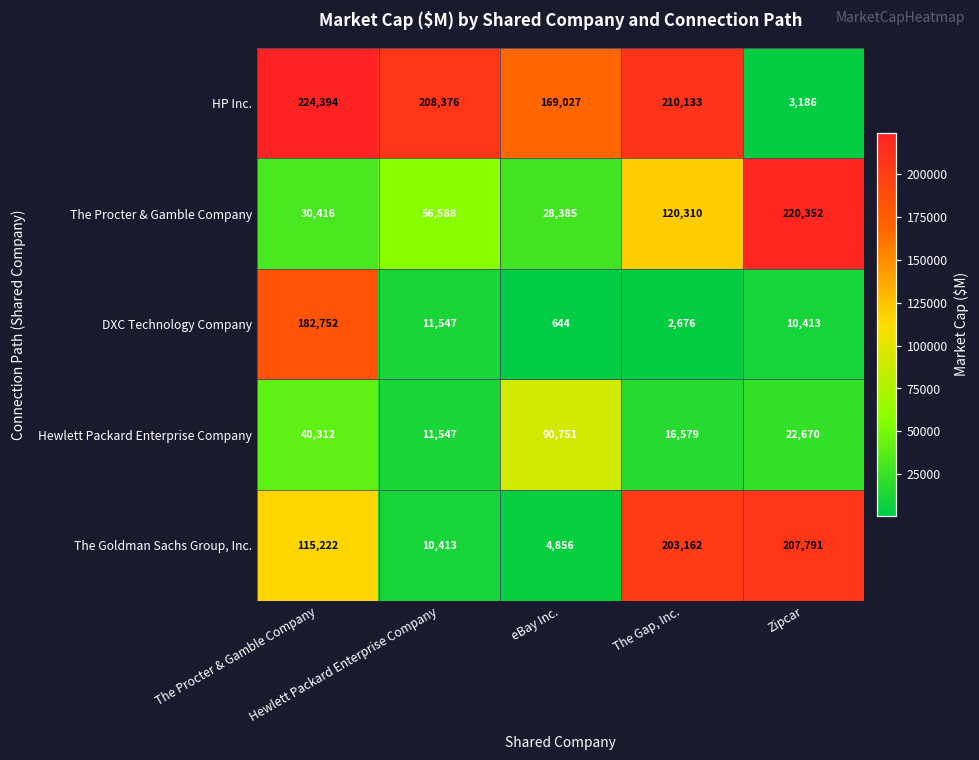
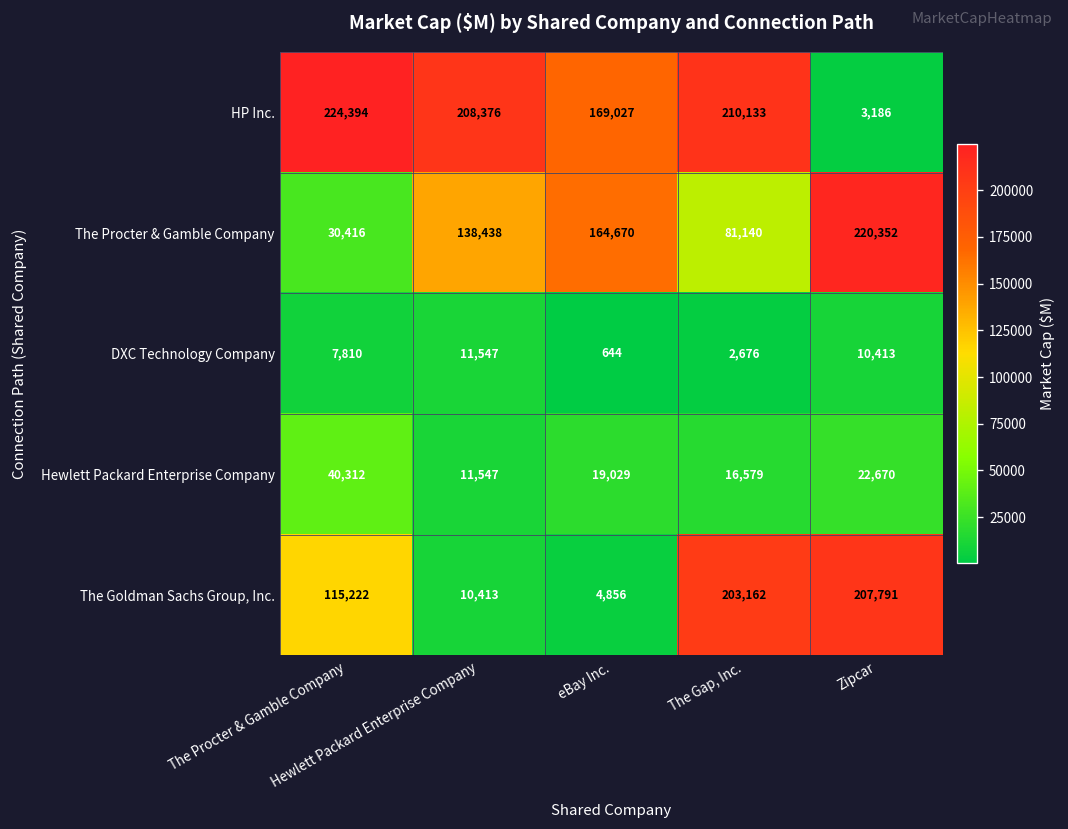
  {
    "HP Inc.": {
      "The Procter & Gamble Company": "224,394",
      "Hewlett Packard Enterprise Company": "208,376",
      "eBay Inc.": "169,027",
      "The Gap, Inc.": "210,133",
      "Zipcar": "3,186"
    },
    "The Procter & Gamble Company": {
      "The Procter & Gamble Company": "30,416",
-     "Hewlett Packard Enterprise Company": "56,588",
-     "eBay Inc.": "28,385",
-     "The Gap, Inc.": "120,310",
+     "Hewlett Packard Enterprise Company": "138,438",
+     "eBay Inc.": "164,670",
+     "The Gap, Inc.": "81,140",
      "Zipcar": "220,352"
    },
    "DXC Technology Company": {
-     "The Procter & Gamble Company": "182,752",
+     "The Procter & Gamble Company": "7,810",
      "Hewlett Packard Enterprise Company": "11,547",
      "eBay Inc.": "644",
      "The Gap, Inc.": "2,676",
      "Zipcar": "10,413"
    },
    "Hewlett Packard Enterprise Company": {
      "The Procter & Gamble Company": "40,312",
      "Hewlett Packard Enterprise Company": "11,547",
-     "eBay Inc.": "90,751",
+     "eBay Inc.": "19,029",
      "The Gap, Inc.": "16,579",
      "Zipcar": "22,670"
    },
    "The Goldman Sachs Group, Inc.": {
      "The Procter & Gamble Company": "115,222",
      "Hewlett Packard Enterprise Company": "10,413",
      "eBay Inc.": "4,856",
      "The Gap, Inc.": "203,162",
      "Zipcar": "207,791"
    }
  }
